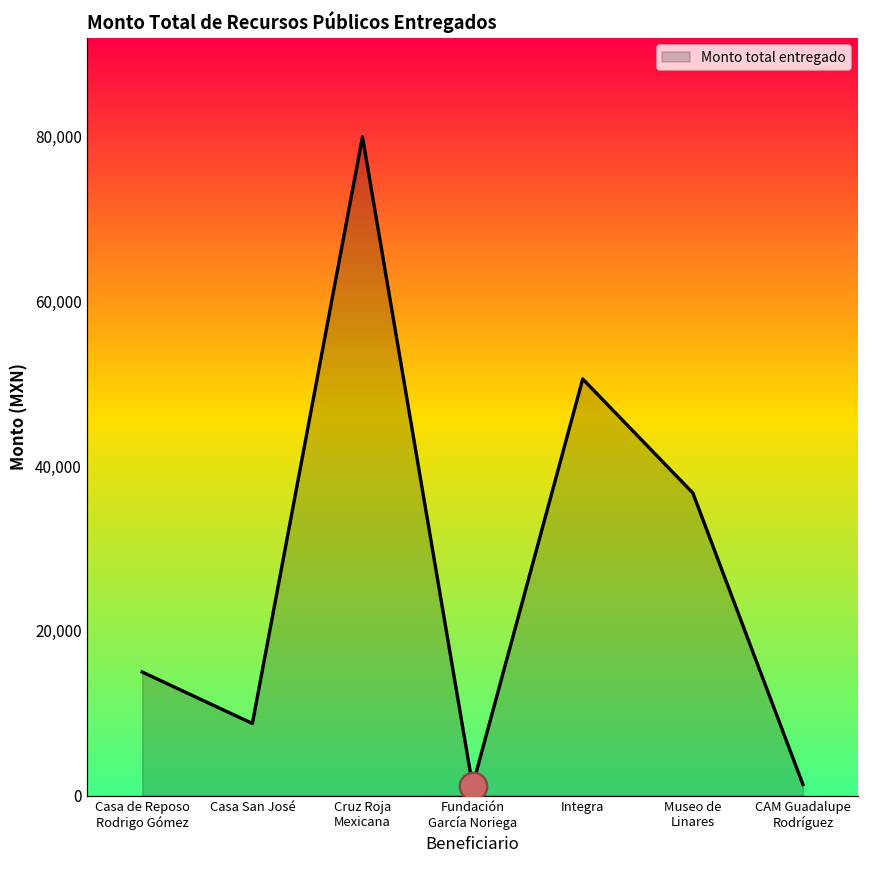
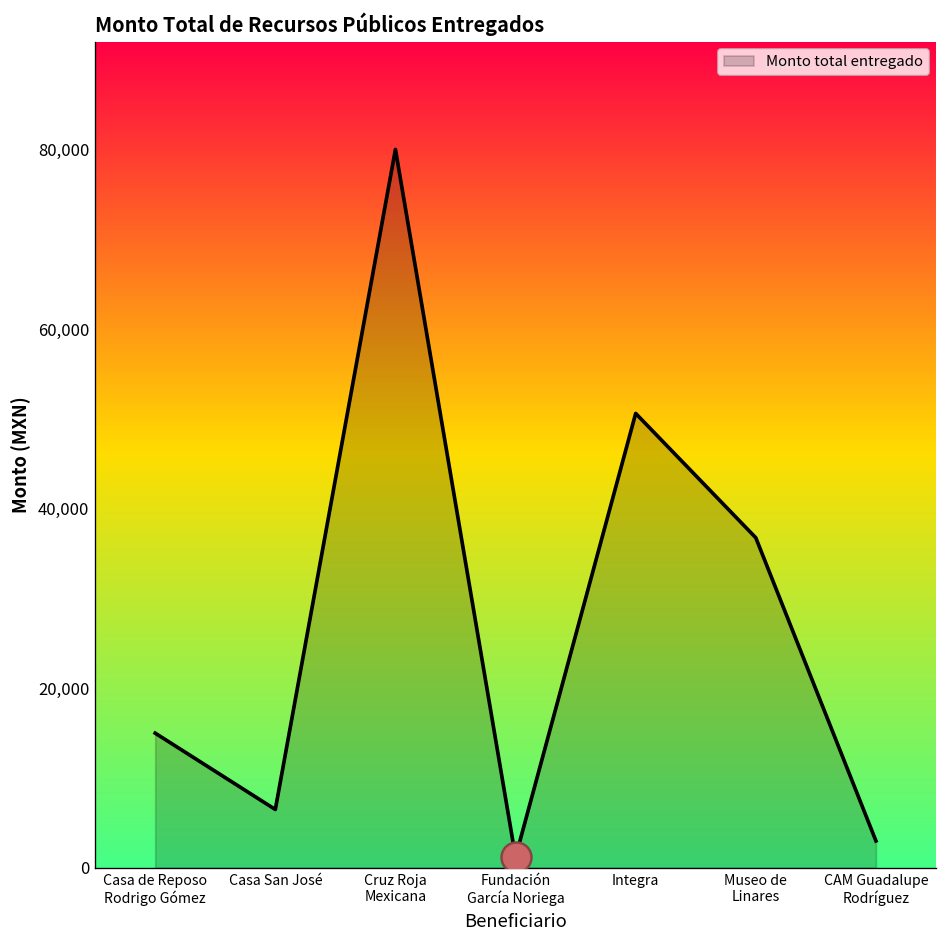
  {
    "Monto total entregado": {
      "Casa de Reposo Rodrigo Gómez": "15,000",
-     "Casa San José": "9,000",
+     "Casa San José": "7,000",
      "Cruz Roja Mexicana": "80,000",
      "Integra": "51,000",
      "Museo de Linares": "37,000",
-     "CAM Guadalupe Rodríguez": "1,000"
+     "CAM Guadalupe Rodríguez": "3,000"
    }
  }
